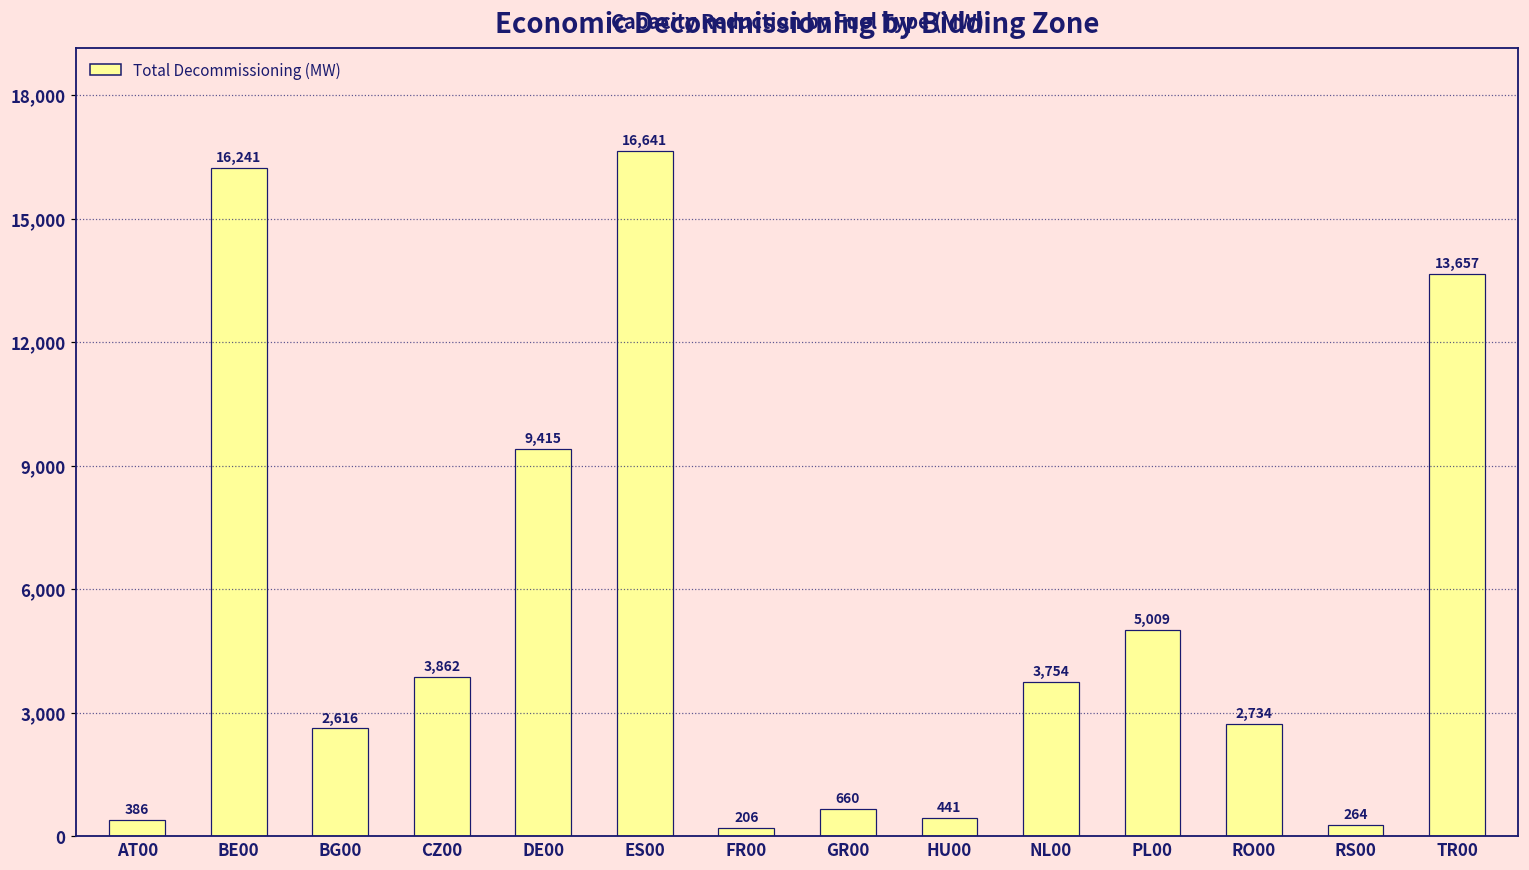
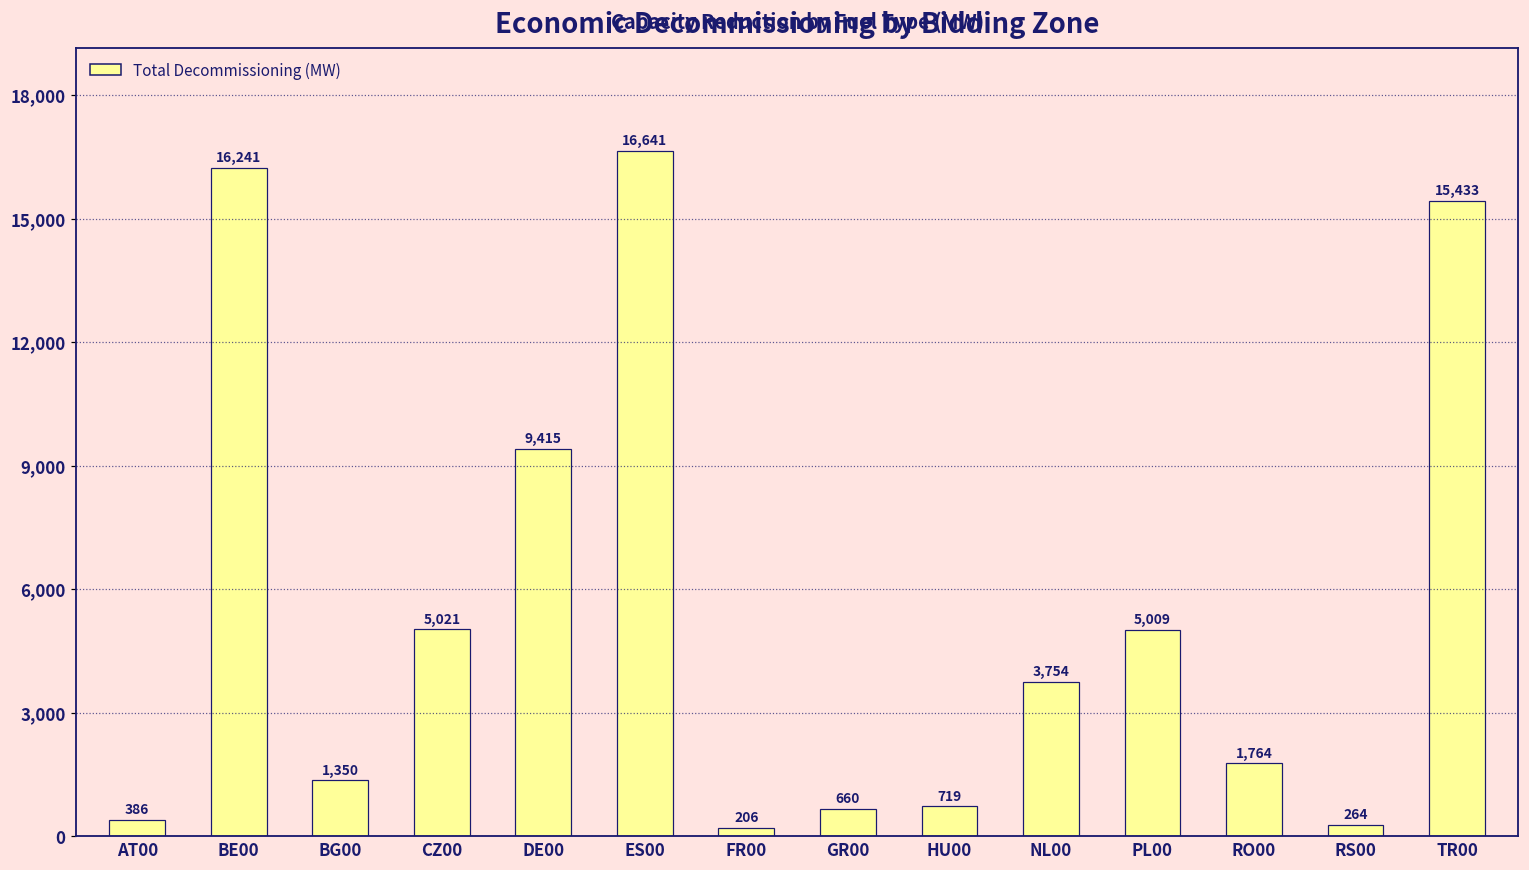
  {
    "AT00": "386",
    "BE00": "16,241",
-   "BG00": "2,616",
-   "CZ00": "3,862",
+   "BG00": "1,350",
+   "CZ00": "5,021",
    "DE00": "9,415",
    "ES00": "16,641",
    "FR00": "206",
    "GR00": "660",
-   "HU00": "441",
+   "HU00": "719",
    "NL00": "3,754",
    "PL00": "5,009",
-   "RO00": "2,734",
+   "RO00": "1,764",
    "RS00": "264",
-   "TR00": "13,657"
+   "TR00": "15,433"
  }
